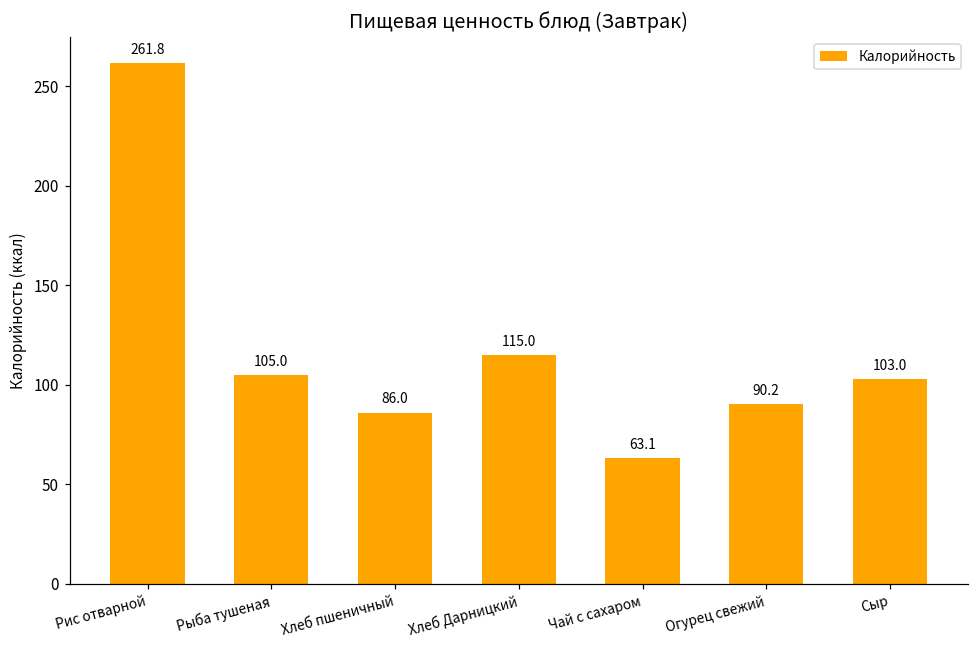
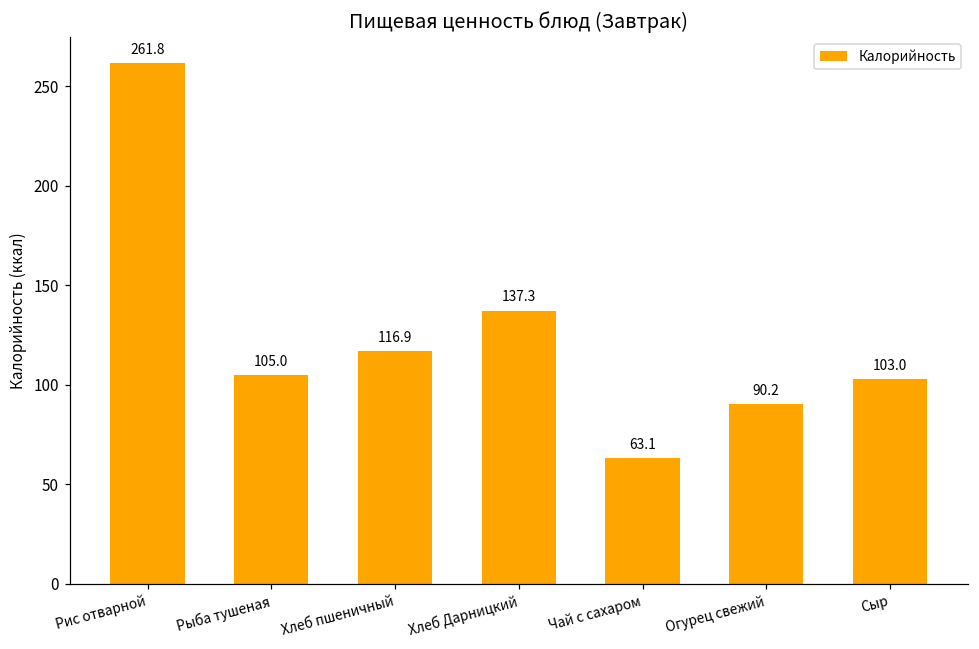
  {
    "Рис отварной": 261.8,
    "Рыба тушеная": 105.0,
-   "Хлеб пшеничный": 86.0,
-   "Хлеб Дарницкий": 115.0,
+   "Хлеб пшеничный": 116.9,
+   "Хлеб Дарницкий": 137.3,
    "Чай с сахаром": 63.1,
    "Огурец свежий": 90.2,
    "Сыр": 103.0
  }
